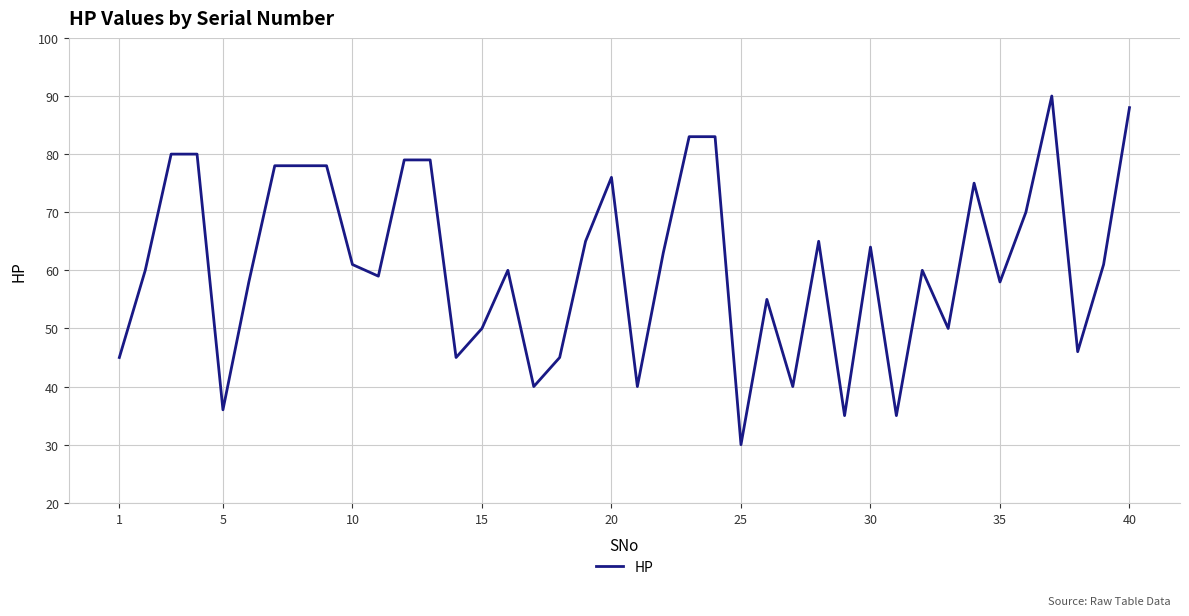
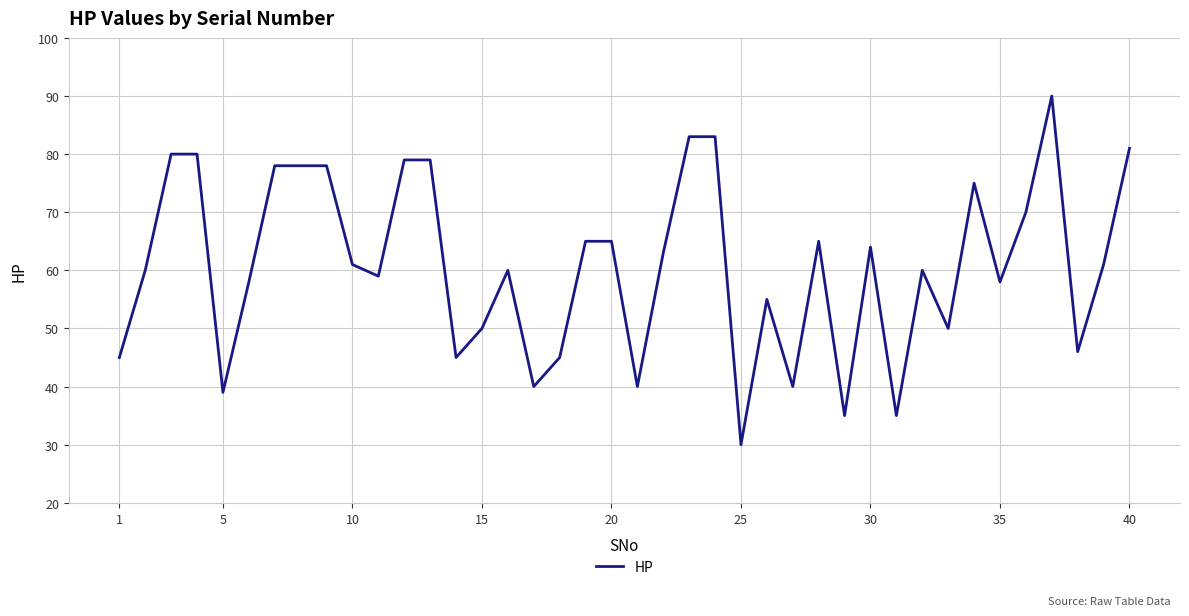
  {
    "1": 45,
-   "5": 36,
+   "5": 39,
    "10": 61,
    "15": 50,
-   "20": 76,
+   "20": 65,
    "25": 30,
    "30": 64,
    "35": 58,
-   "40": 88
+   "40": 81
  }
